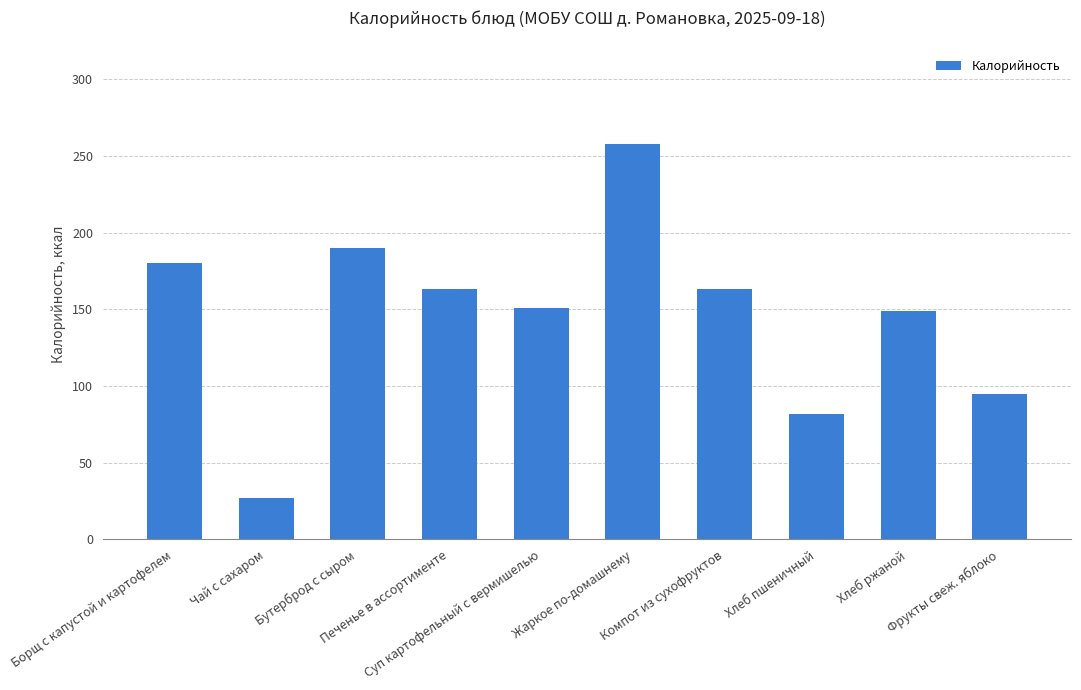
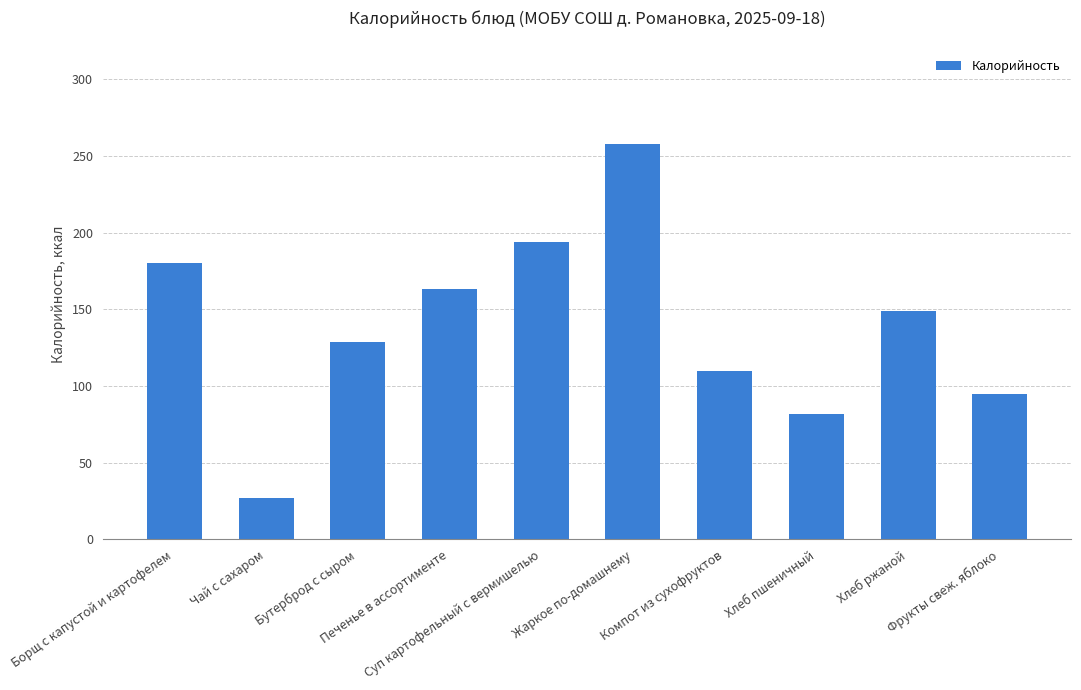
  {
    "Борщ с капустой и картофелем": 180,
    "Чай с сахаром": 27,
-   "Бутерброд с сыром": 190,
+   "Бутерброд с сыром": 129,
    "Печенье в ассортименте": 163,
-   "Суп картофельный с вермишелью": 151,
+   "Суп картофельный с вермишелью": 194,
    "Жаркое по-домашнему": 258,
-   "Компот из сухофруктов": 163,
+   "Компот из сухофруктов": 110,
    "Хлеб пшеничный": 82,
    "Хлеб ржаной": 149,
    "Фрукты свеж. яблоко": 95
  }
